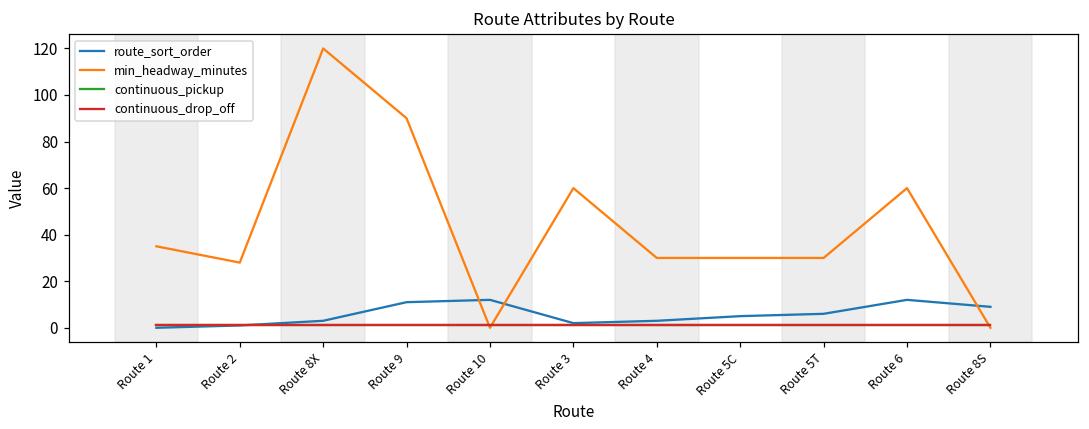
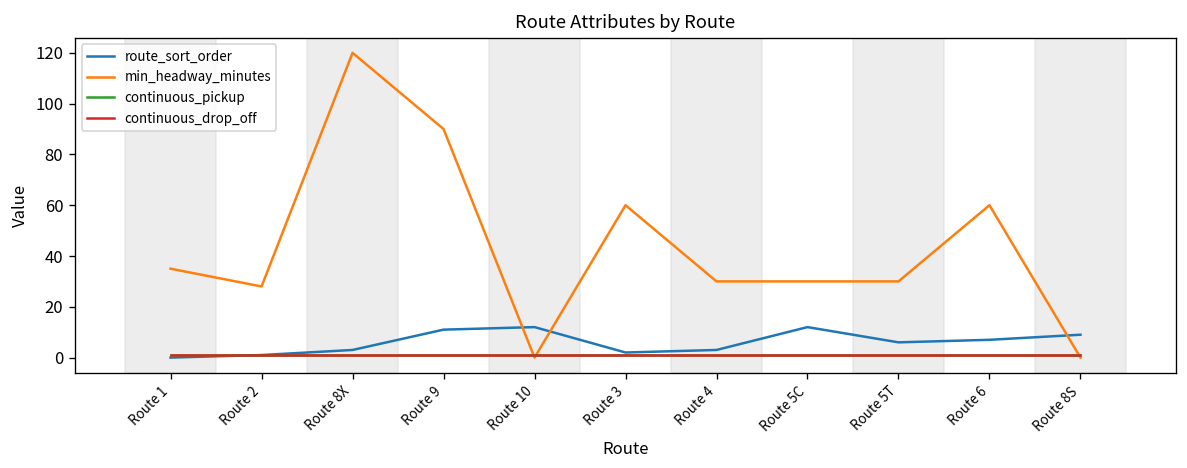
  {
    "route_sort_order": {
      "Route 8X": 3,
      "Route 9": 11,
      "Route 10": 12,
      "Route 4": 3,
-     "Route 5C": 5,
+     "Route 5C": 12,
      "Route 5T": 6,
-     "Route 6": 12,
+     "Route 6": 7,
      "Route 8S": 9
    },
    "min_headway_minutes": {
      "Route 1": 35,
      "Route 2": 28,
      "Route 8X": 120,
      "Route 9": 90,
      "Route 3": 60,
      "Route 4": 30,
      "Route 5C": 30,
      "Route 5T": 30,
      "Route 6": 60
    },
    "continuous_drop_off": {
      "Route 8X": 1,
      "Route 9": 1,
      "Route 4": 1,
      "Route 5C": 1,
      "Route 5T": 1,
      "Route 6": 1
    }
  }
